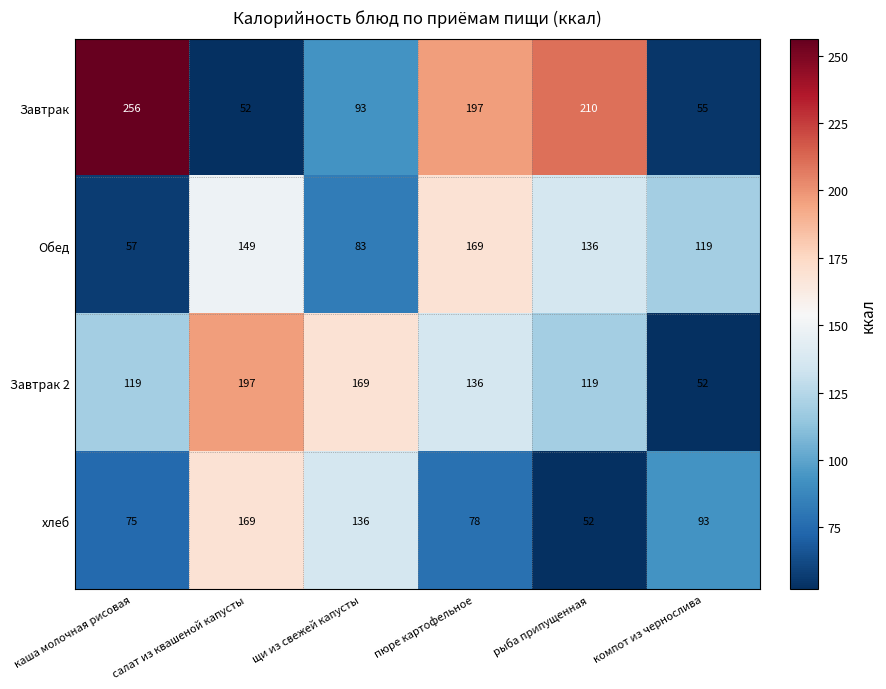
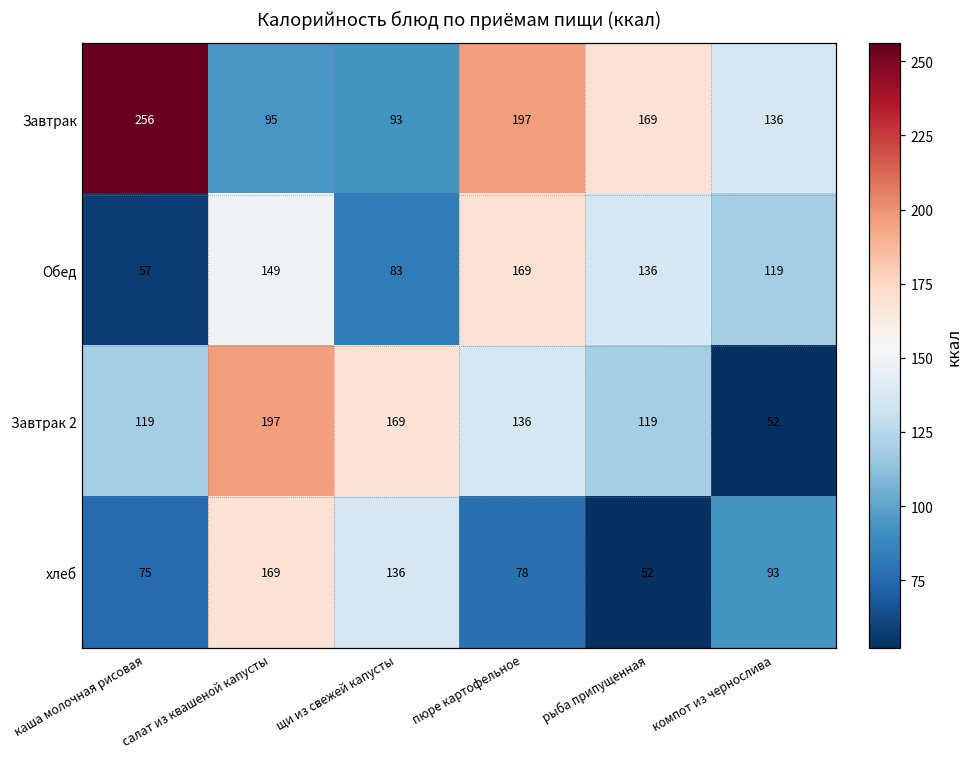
  {
    "Завтрак": {
      "каша молочная рисовая": 256,
-     "салат из квашеной капусты": 52,
+     "салат из квашеной капусты": 95,
      "щи из свежей капусты": 93,
      "пюре картофельное": 197,
-     "рыба припущенная": 210,
-     "компот из чернослива": 55
+     "рыба припущенная": 169,
+     "компот из чернослива": 136
    },
    "Обед": {
      "каша молочная рисовая": 57,
      "салат из квашеной капусты": 149,
      "щи из свежей капусты": 83,
      "пюре картофельное": 169,
      "рыба припущенная": 136,
      "компот из чернослива": 119
    },
    "Завтрак 2": {
      "каша молочная рисовая": 119,
      "салат из квашеной капусты": 197,
      "щи из свежей капусты": 169,
      "пюре картофельное": 136,
      "рыба припущенная": 119,
      "компот из чернослива": 52
    },
    "хлеб": {
      "каша молочная рисовая": 75,
      "салат из квашеной капусты": 169,
      "щи из свежей капусты": 136,
      "пюре картофельное": 78,
      "рыба припущенная": 52,
      "компот из чернослива": 93
    }
  }
